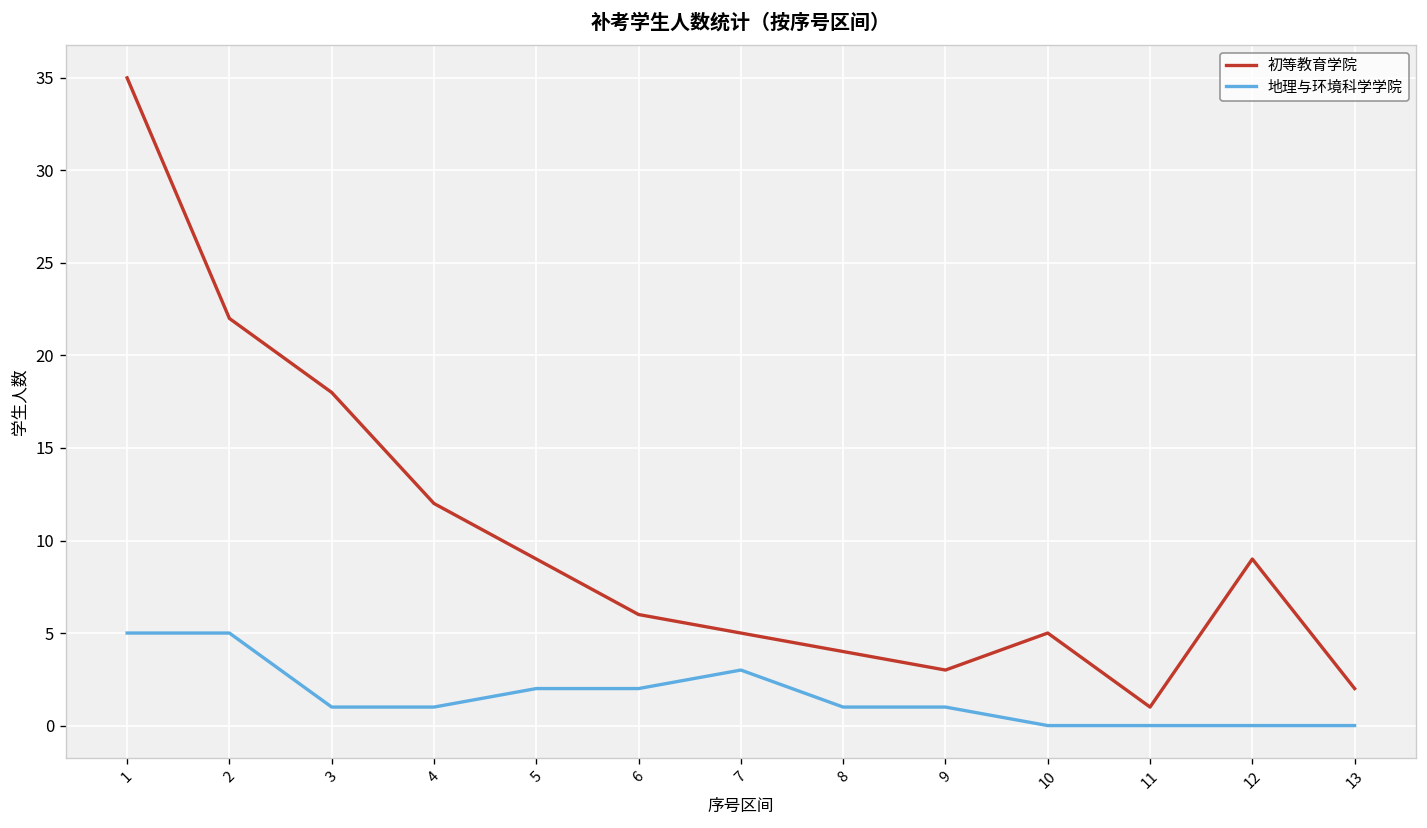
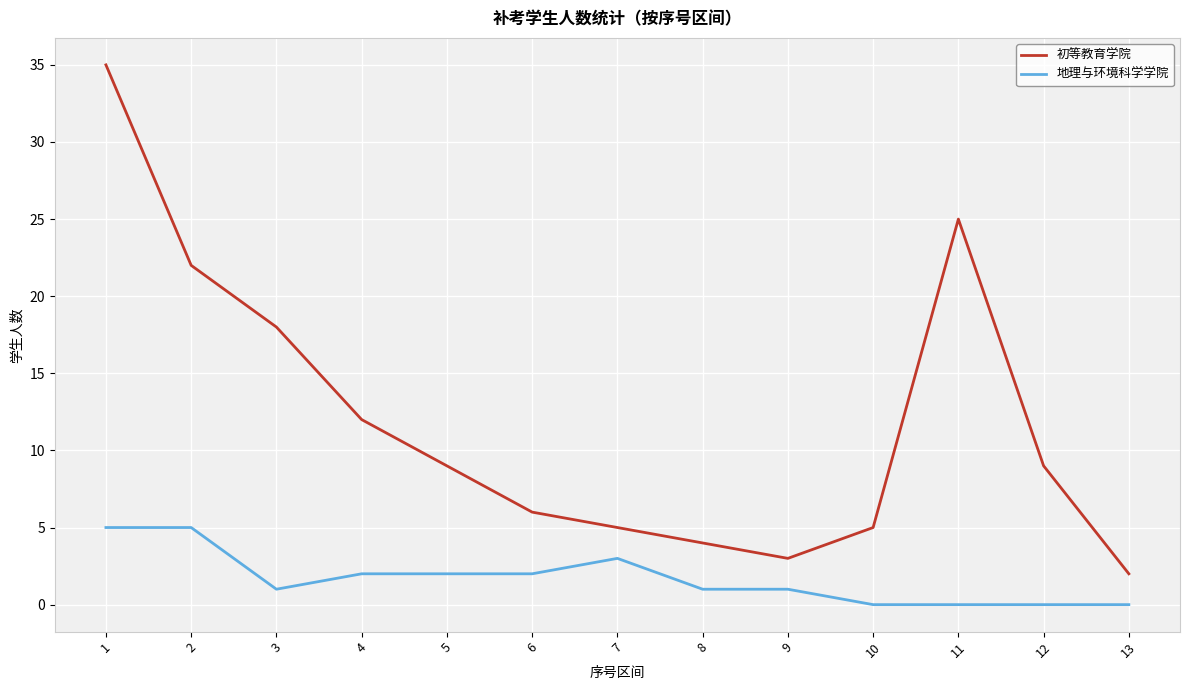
  {
    "初等教育学院": {
      "1": 35,
      "2": 22,
      "3": 18,
      "4": 12,
      "5": 9,
      "6": 6,
      "7": 5,
      "8": 4,
      "9": 3,
      "10": 5,
-     "11": 1,
+     "11": 25,
      "12": 9,
      "13": 2
    },
    "地理与环境科学学院": {
      "1": 5,
      "2": 5,
      "3": 1,
-     "4": 1,
+     "4": 2,
      "5": 2,
      "6": 2,
      "7": 3,
      "8": 1,
      "9": 1,
      "10": 0,
      "11": 0,
      "12": 0,
      "13": 0
    }
  }
